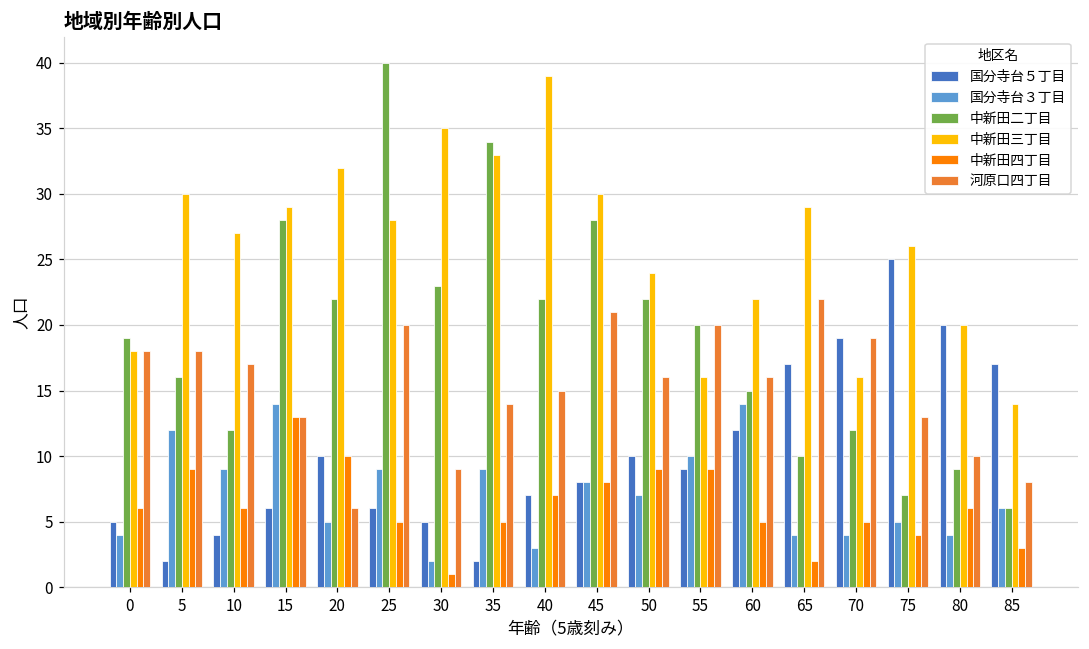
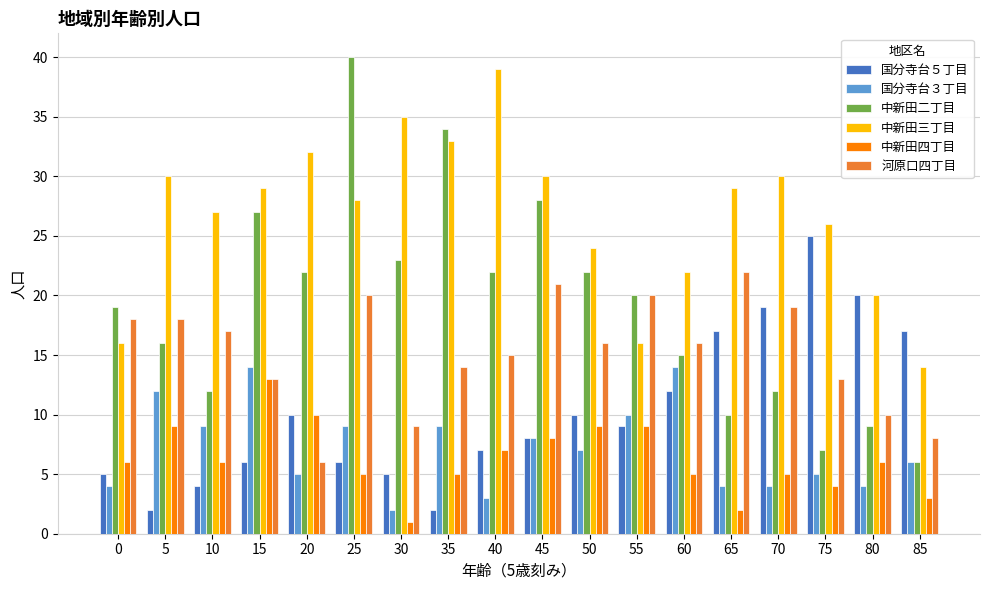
  {
    "中新田二丁目": {
      "0": 19,
      "5": 16,
      "10": 12,
-     "15": 28,
+     "15": 27,
      "20": 22,
      "25": 40,
      "30": 23,
      "35": 34,
      "40": 22,
      "45": 28,
      "50": 22,
      "55": 20,
      "60": 15,
      "65": 10,
      "70": 12,
      "75": 7,
      "80": 9,
      "85": 6
    },
    "中新田三丁目": {
-     "0": 18,
+     "0": 16,
      "5": 30,
      "10": 27,
      "15": 29,
      "20": 32,
      "25": 28,
      "30": 35,
      "35": 33,
      "40": 39,
      "45": 30,
      "50": 24,
      "55": 16,
      "60": 22,
      "65": 29,
-     "70": 16,
+     "70": 30,
      "75": 26,
      "80": 20,
      "85": 14
    }
  }
